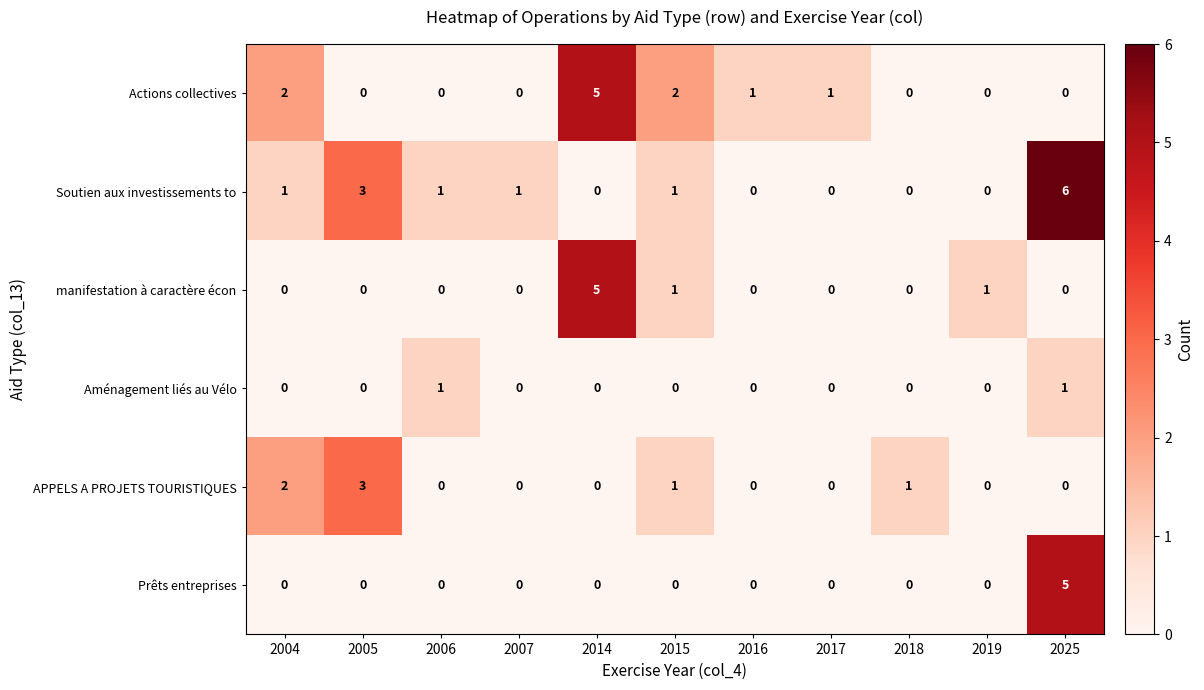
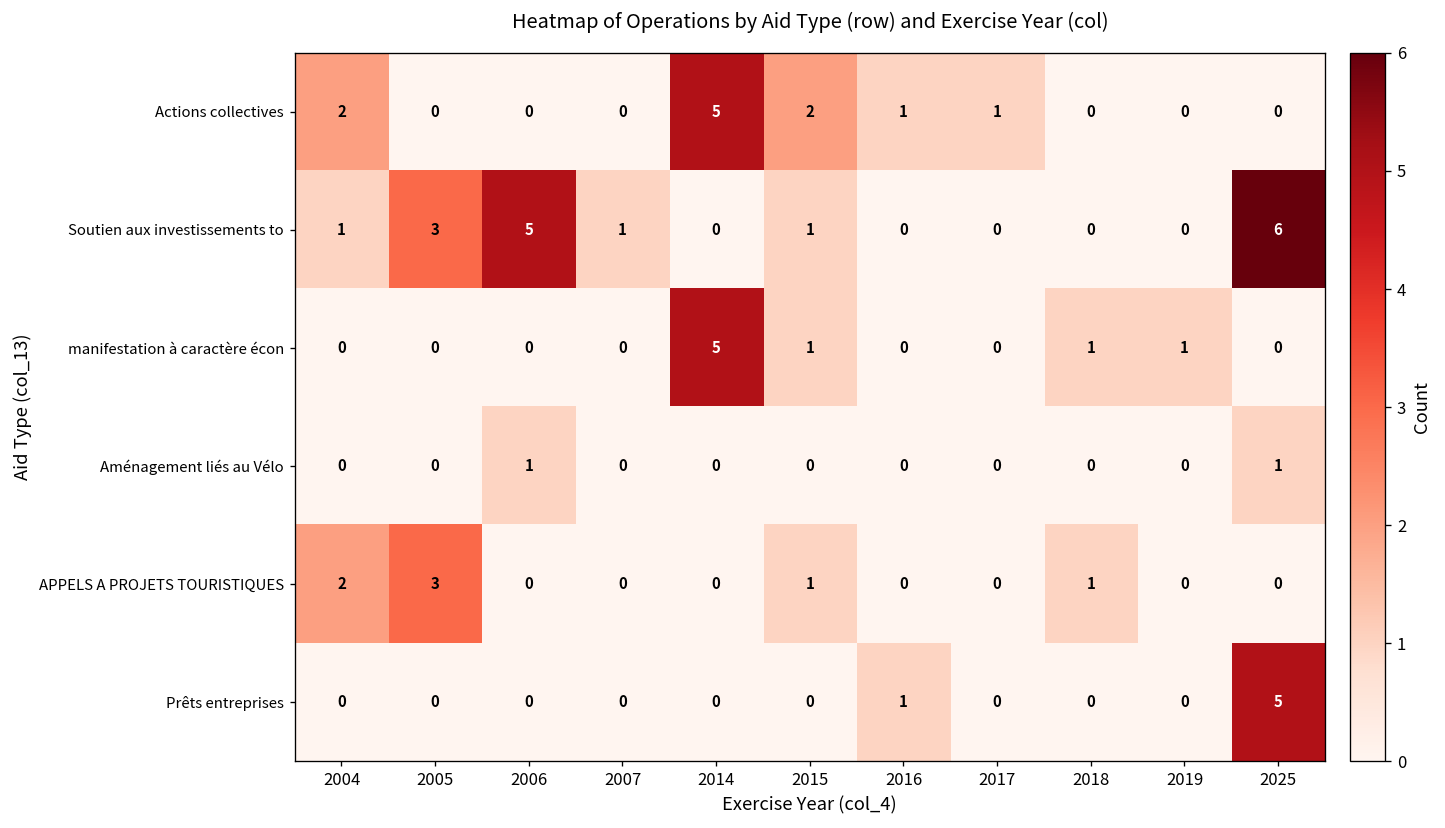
  {
    "Actions collectives": {
      "2004": 2,
      "2005": 0,
      "2006": 0,
      "2007": 0,
      "2014": 5,
      "2015": 2,
      "2016": 1,
      "2017": 1,
      "2018": 0,
      "2019": 0,
      "2025": 0
    },
    "Soutien aux investissements to": {
      "2004": 1,
      "2005": 3,
-     "2006": 1,
+     "2006": 5,
      "2007": 1,
      "2014": 0,
      "2015": 1,
      "2016": 0,
      "2017": 0,
      "2018": 0,
      "2019": 0,
      "2025": 6
    },
    "manifestation à caractère écon": {
      "2004": 0,
      "2005": 0,
      "2006": 0,
      "2007": 0,
      "2014": 5,
      "2015": 1,
      "2016": 0,
      "2017": 0,
-     "2018": 0,
+     "2018": 1,
      "2019": 1,
      "2025": 0
    },
    "Aménagement liés au Vélo": {
      "2004": 0,
      "2005": 0,
      "2006": 1,
      "2007": 0,
      "2014": 0,
      "2015": 0,
      "2016": 0,
      "2017": 0,
      "2018": 0,
      "2019": 0,
      "2025": 1
    },
    "APPELS A PROJETS TOURISTIQUES": {
      "2004": 2,
      "2005": 3,
      "2006": 0,
      "2007": 0,
      "2014": 0,
      "2015": 1,
      "2016": 0,
      "2017": 0,
      "2018": 1,
      "2019": 0,
      "2025": 0
    },
    "Prêts entreprises": {
      "2004": 0,
      "2005": 0,
      "2006": 0,
      "2007": 0,
      "2014": 0,
      "2015": 0,
-     "2016": 0,
+     "2016": 1,
      "2017": 0,
      "2018": 0,
      "2019": 0,
      "2025": 5
    }
  }
